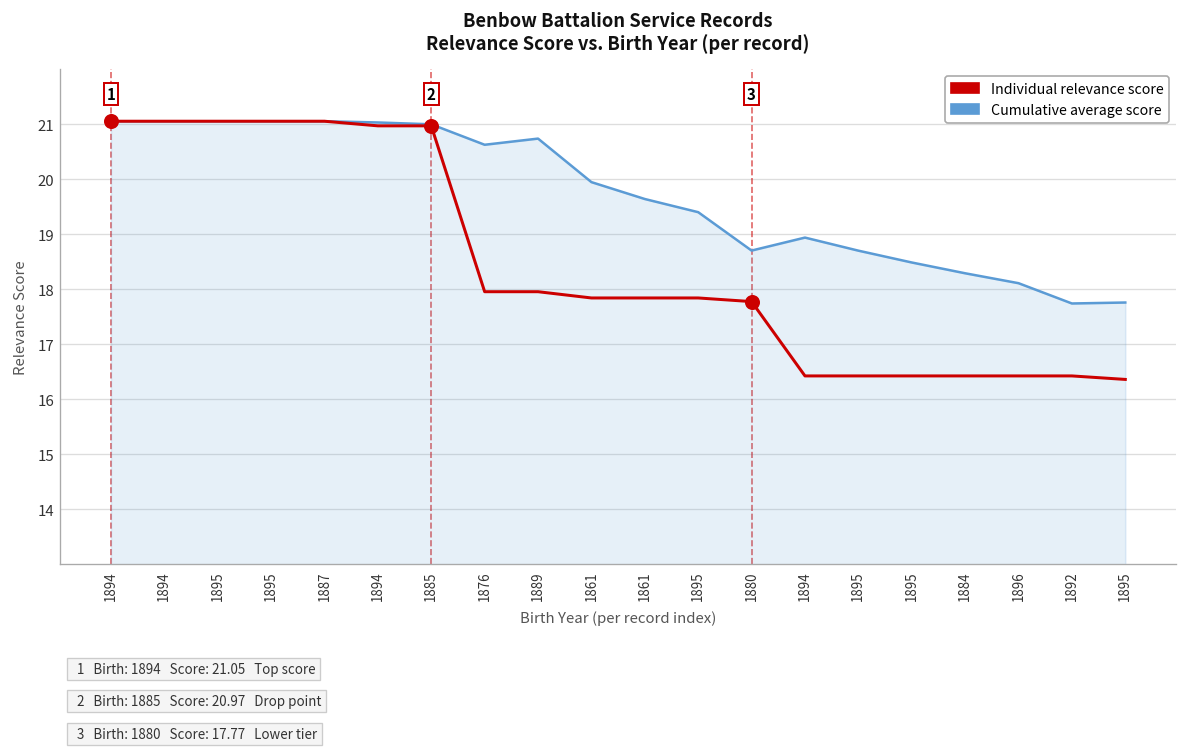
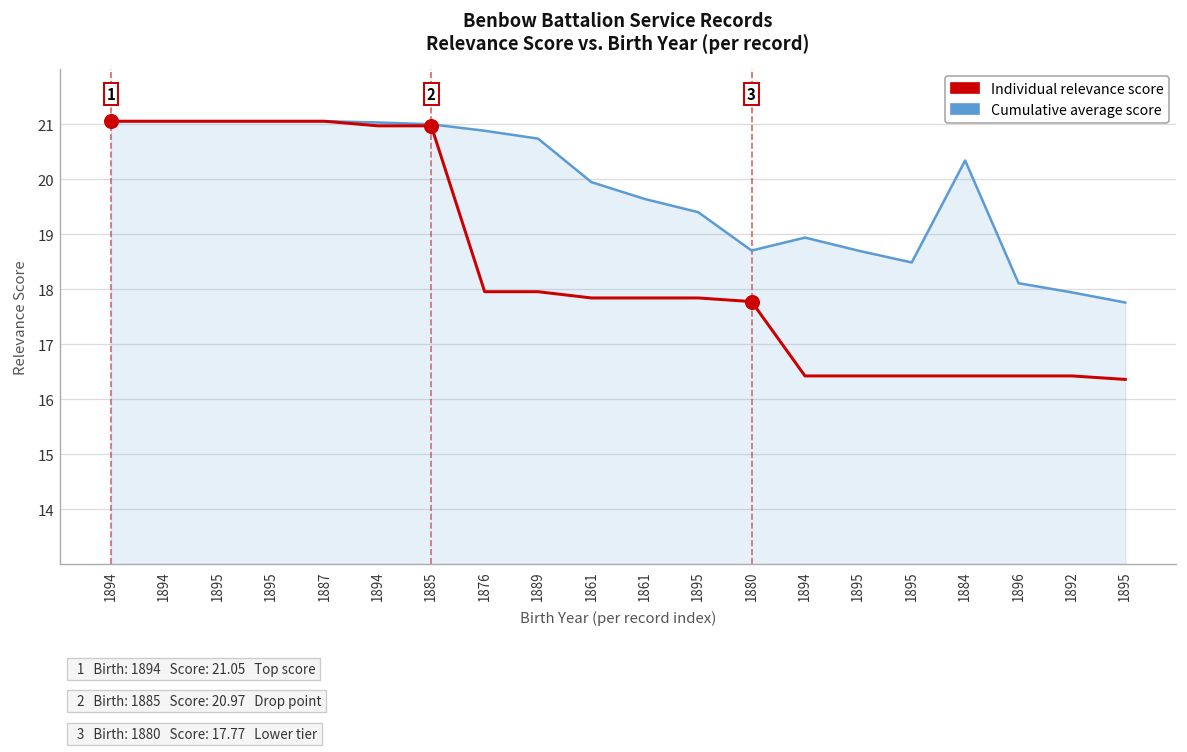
  {
    "Cumulative average score": {
-     "1876": 20.6,
+     "1876": 20.9,
      "1889": 20.7,
      "1880": 18.7,
-     "1884": 18.3,
+     "1884": 20.3,
      "1896": 18.1,
-     "1892": 17.7
+     "1892": 17.9
    }
  }
